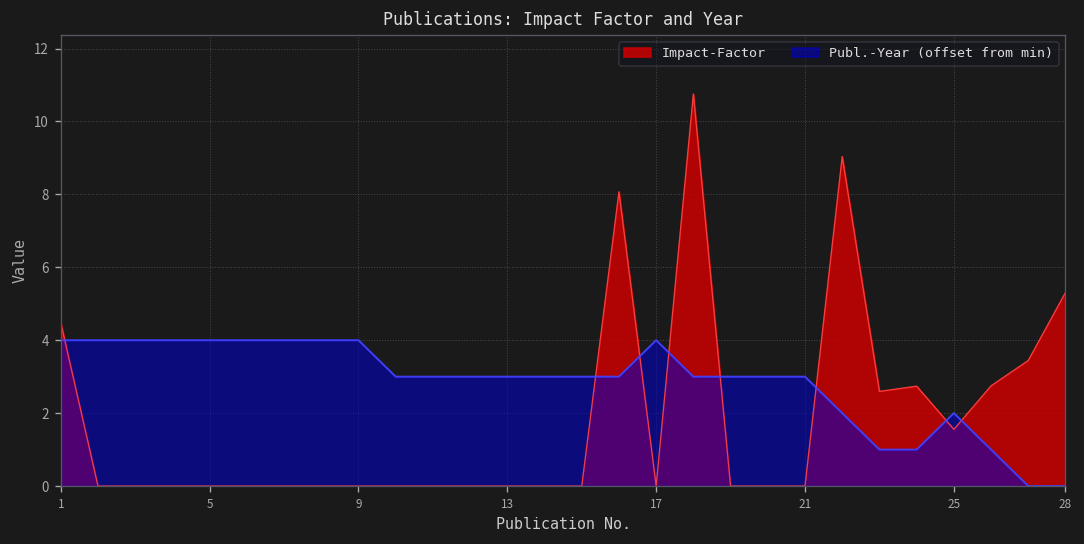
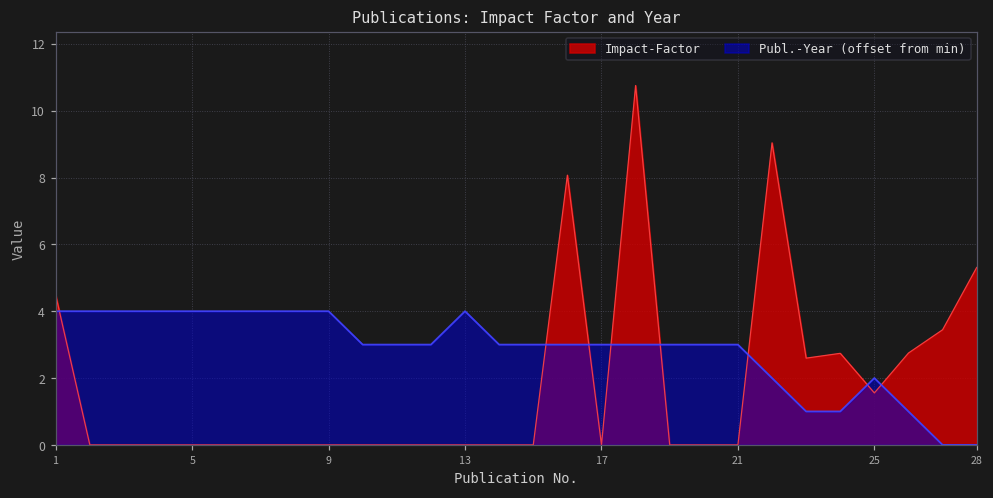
  {
    "Impact-Factor": {
      "1": 4.5,
      "5": 0.0,
      "9": 0.0,
      "13": 0.0,
      "17": 0.0,
      "21": 0.0,
      "25": 1.6,
      "28": 5.3
    },
    "Publ.-Year (offset from min)": {
      "1": 4.0,
      "5": 4.0,
      "9": 4.0,
-     "13": 3.0,
-     "17": 4.0,
+     "13": 4.0,
+     "17": 3.0,
      "21": 3.0,
      "25": 2.0,
      "28": 0.0
    }
  }
